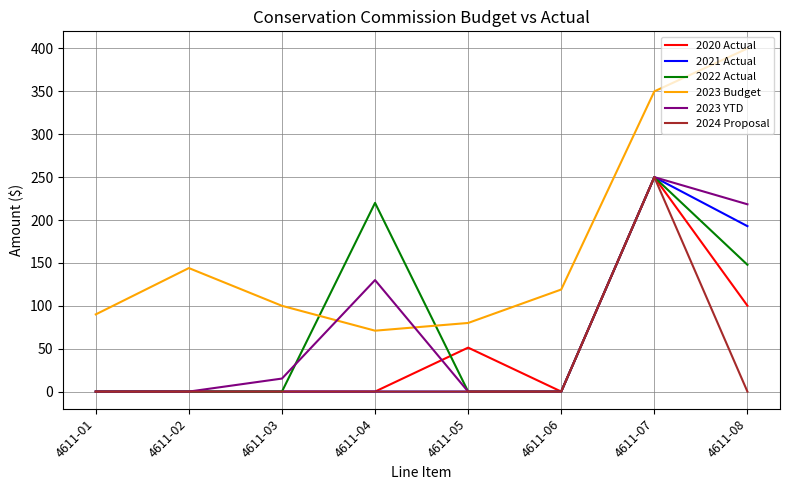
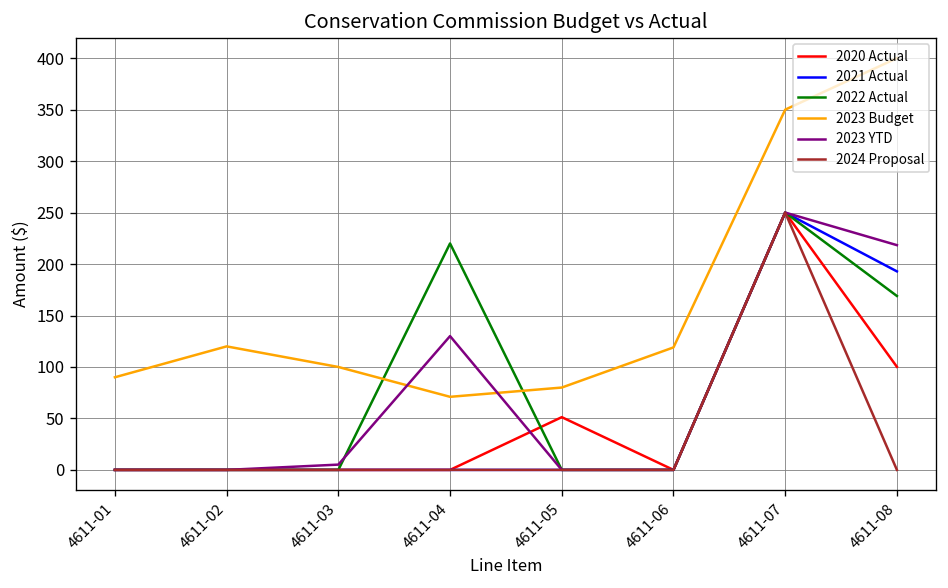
  {
    "2020 Actual": {
      "4611-05": 50,
      "4611-08": 100
    },
    "2021 Actual": {
      "4611-08": 190
    },
    "2022 Actual": {
      "4611-04": 220,
-     "4611-08": 150
+     "4611-08": 170
    },
    "2023 Budget": {
      "4611-01": 90,
-     "4611-02": 140,
+     "4611-02": 120,
      "4611-03": 100,
      "4611-04": 70,
      "4611-05": 80,
      "4611-06": 120,
      "4611-07": 350
    },
    "2023 YTD": {
-     "4611-03": 20,
+     "4611-03": 10,
      "4611-04": 130,
      "4611-08": 220
    },
    "2024 Proposal": {
      "4611-08": 0
    }
  }
